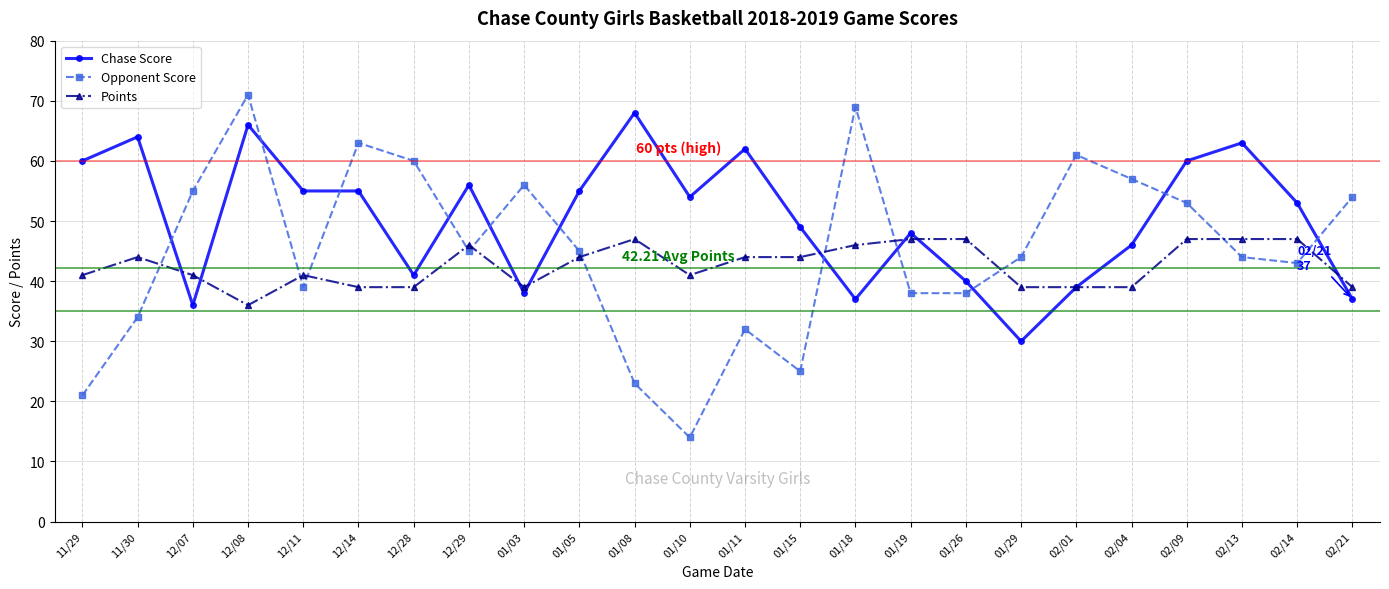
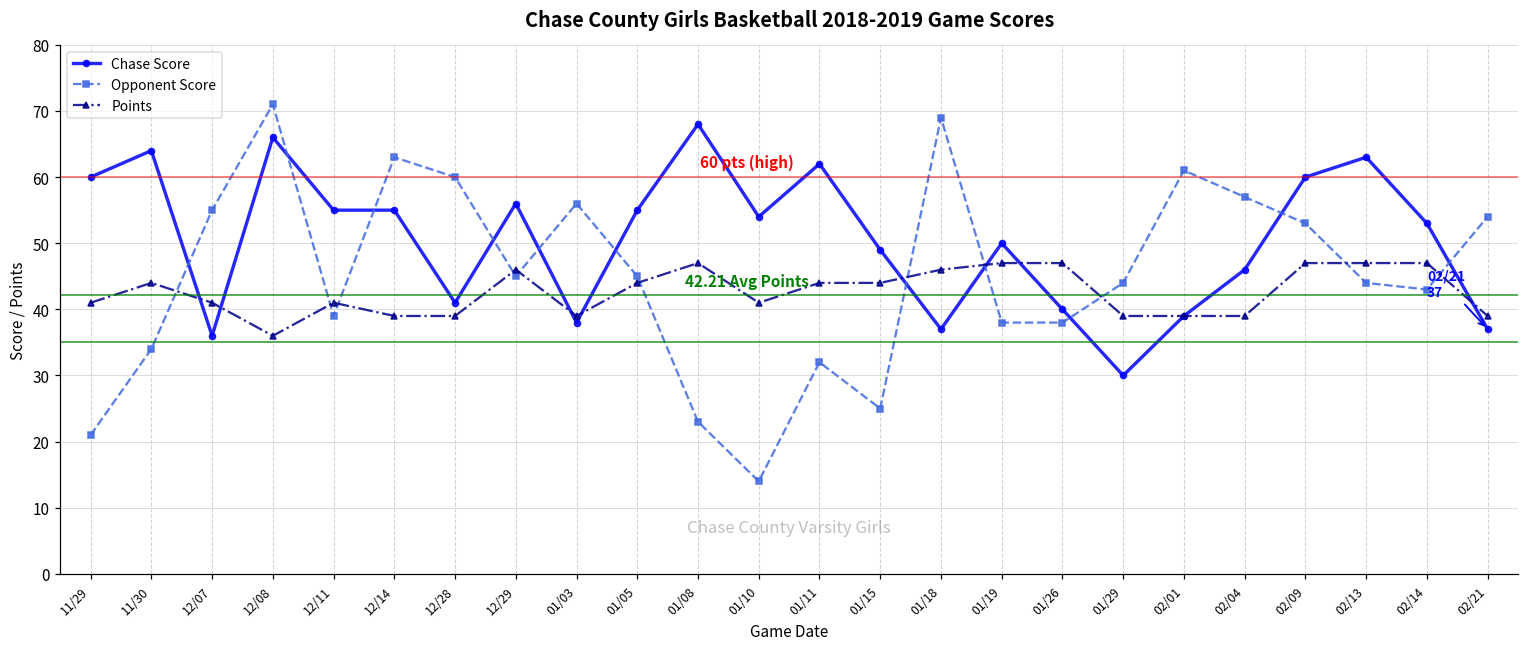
  {
    "Chase Score": {
      "11/29": 60,
      "11/30": 64,
      "12/07": 36,
      "12/08": 66,
      "12/11": 55,
      "12/14": 55,
      "12/28": 41,
      "12/29": 56,
      "01/03": 38,
      "01/05": 55,
      "01/08": 68,
      "01/10": 54,
      "01/15": 49,
      "01/18": 37,
-     "01/19": 48,
+     "01/19": 50,
      "01/26": 40,
      "01/29": 30,
      "02/04": 46,
      "02/09": 60,
      "02/13": 63,
      "02/14": 53,
      "02/21": 37
    },
    "Opponent Score": {
      "11/29": 21,
      "11/30": 34,
      "12/07": 55,
      "12/08": 71,
      "12/11": 39,
      "12/14": 63,
      "12/28": 60,
      "12/29": 45,
      "01/03": 56,
      "01/05": 45,
      "01/08": 23,
      "01/10": 14,
      "01/11": 32,
      "01/15": 25,
      "01/18": 69,
      "01/19": 38,
      "01/26": 38,
      "01/29": 44,
      "02/01": 61,
      "02/04": 57,
      "02/09": 53,
      "02/13": 44,
      "02/21": 54
    },
    "Points": {
      "11/29": 41,
      "11/30": 44,
      "12/07": 41,
      "12/08": 36,
      "12/11": 41,
      "12/14": 39,
      "12/28": 39,
      "12/29": 46,
      "01/03": 39,
      "01/05": 44,
      "01/10": 41,
      "01/15": 44,
      "01/18": 46,
      "01/19": 47,
      "01/26": 47,
      "01/29": 39,
      "02/04": 39,
      "02/09": 47,
      "02/13": 47,
      "02/14": 47,
      "02/21": 39
    }
  }
